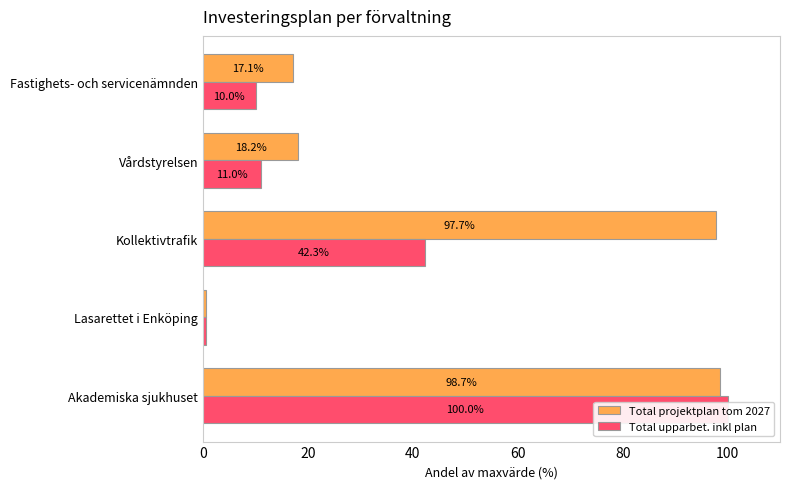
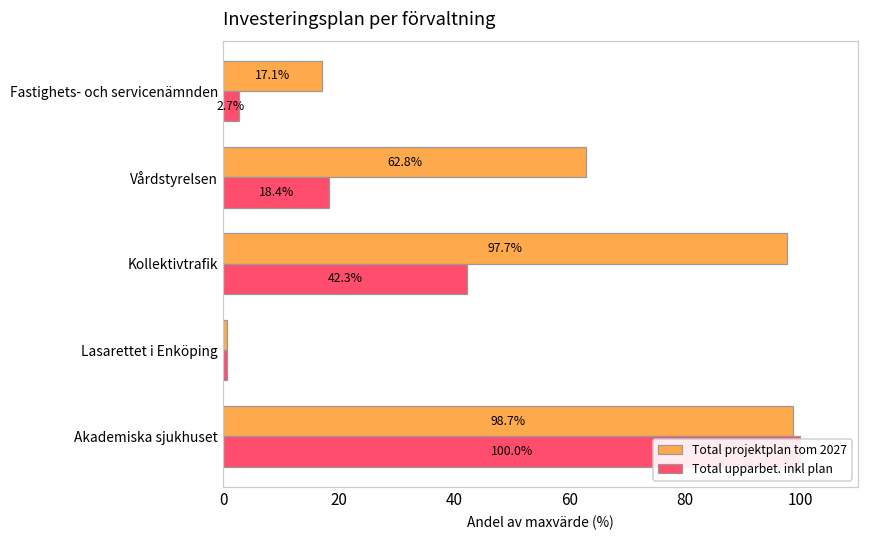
  {
    "Total projektplan tom 2027": {
      "Fastighets- och servicenämnden": "17.1%",
-     "Vårdstyrelsen": "18.2%",
+     "Vårdstyrelsen": "62.8%",
      "Kollektivtrafik": "97.7%",
      "Akademiska sjukhuset": "98.7%"
    },
    "Total upparbet. inkl plan": {
-     "Fastighets- och servicenämnden": "10.0%",
-     "Vårdstyrelsen": "11.0%",
+     "Fastighets- och servicenämnden": "2.7%",
+     "Vårdstyrelsen": "18.4%",
      "Kollektivtrafik": "42.3%"
    }
  }
